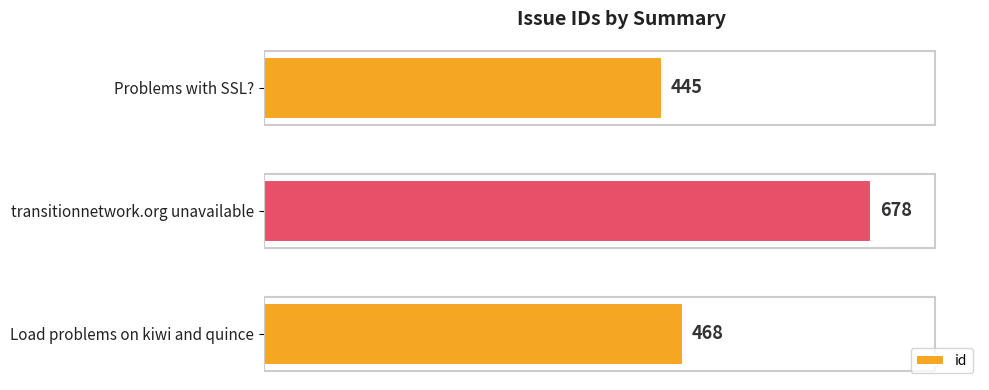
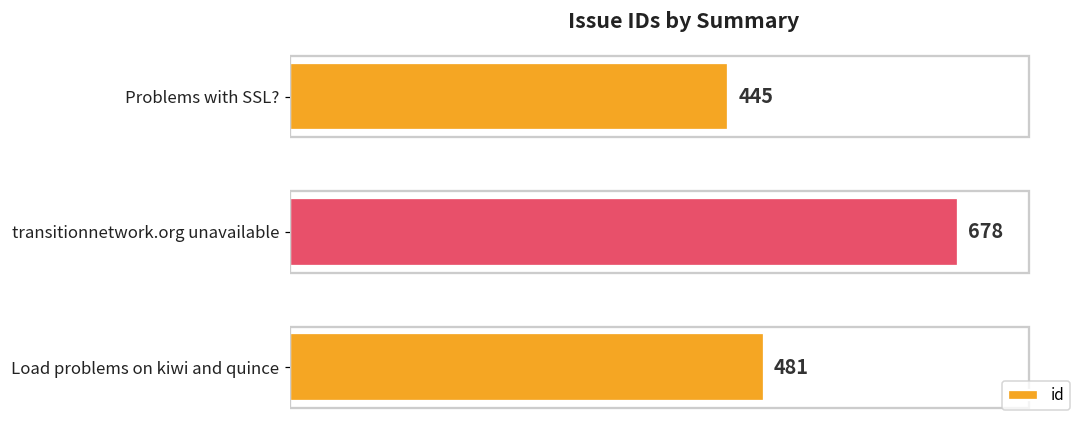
  {
    "Problems with SSL?": 445,
    "transitionnetwork.org unavailable": 678,
-   "Load problems on kiwi and quince": 468
+   "Load problems on kiwi and quince": 481
  }
